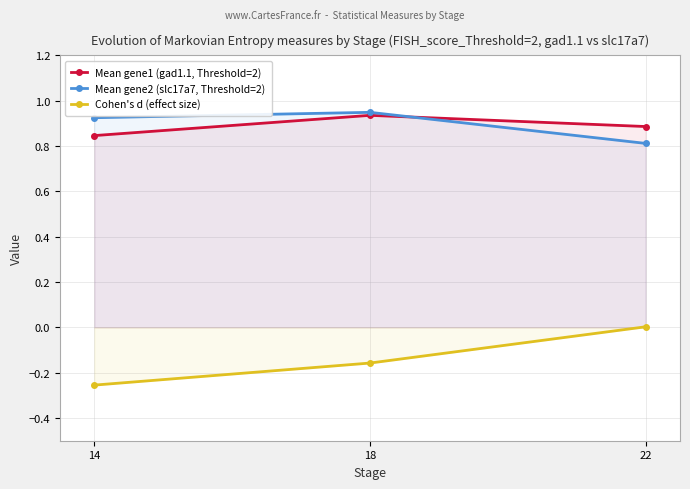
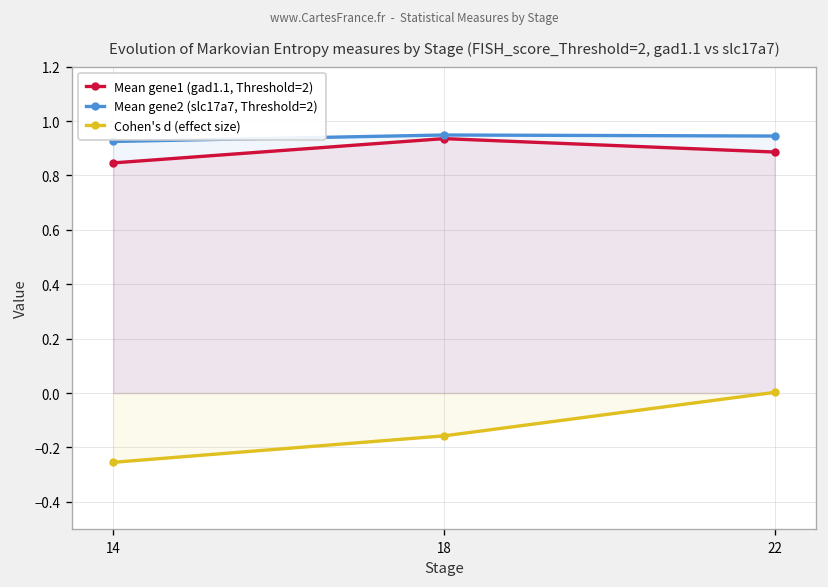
  {
    "Mean gene1 (gad1.1, Threshold=2)": {
      "14": 0.85,
      "18": 0.94,
      "22": 0.89
    },
    "Mean gene2 (slc17a7, Threshold=2)": {
      "14": 0.93,
      "18": 0.95,
-     "22": 0.81
+     "22": 0.94
    }
  }
